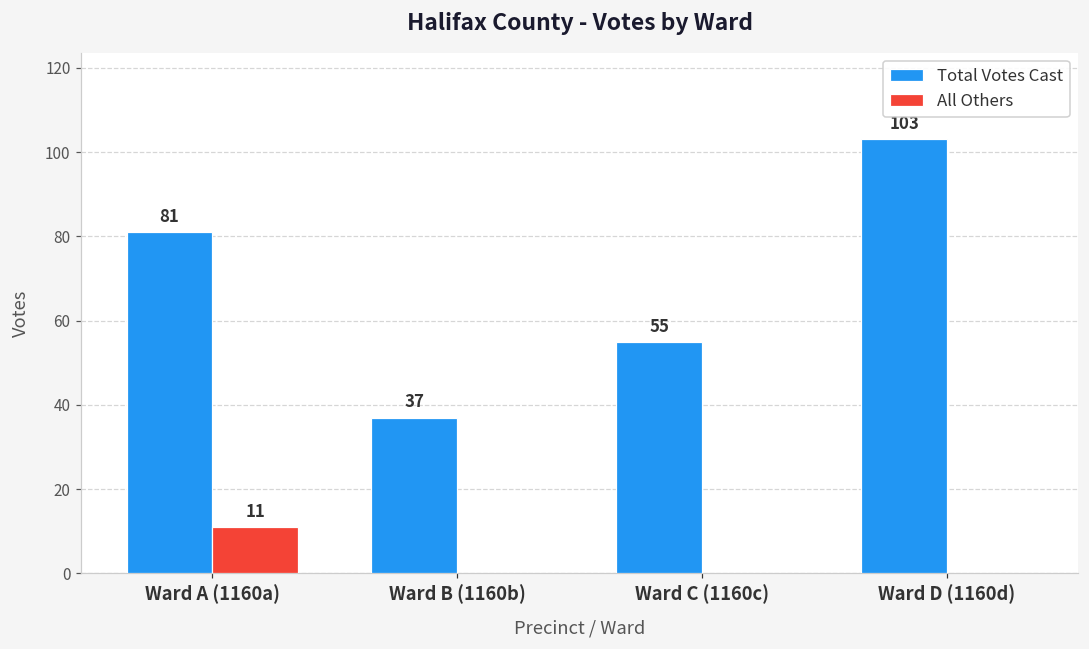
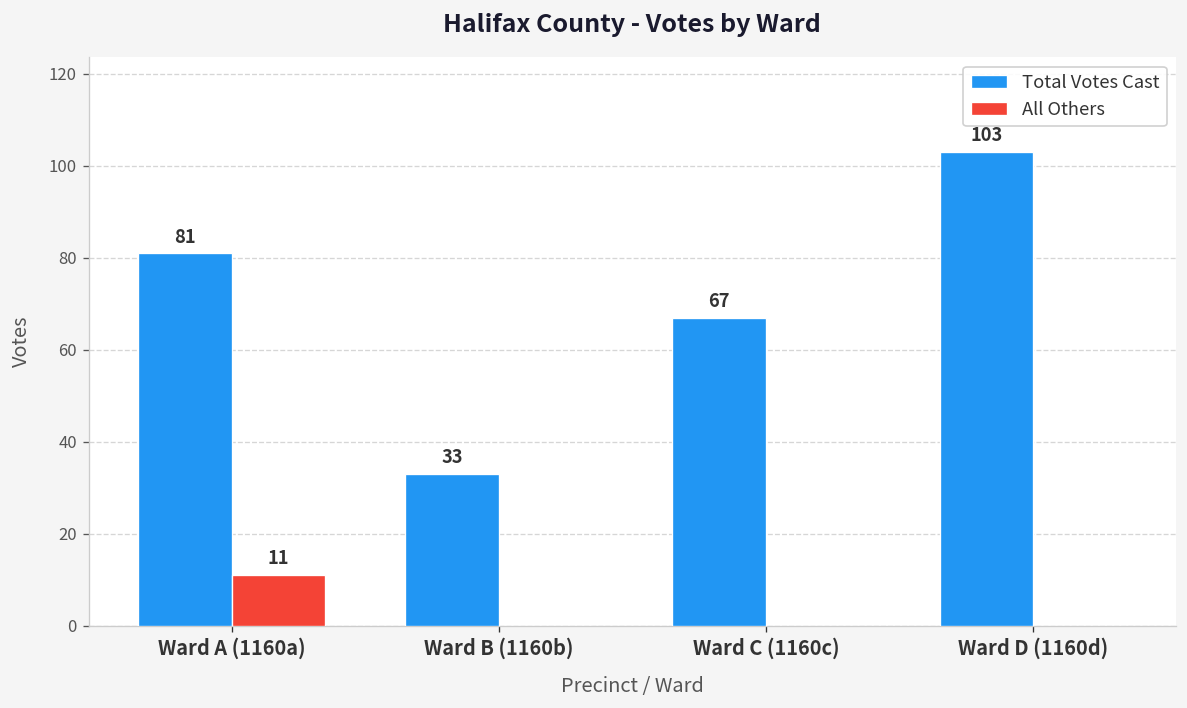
  {
    "Total Votes Cast": {
      "Ward A (1160a)": 81,
-     "Ward B (1160b)": 37,
-     "Ward C (1160c)": 55
+     "Ward B (1160b)": 33,
+     "Ward C (1160c)": 67
    },
    "All Others": {
      "Ward A (1160a)": 11
    }
  }
